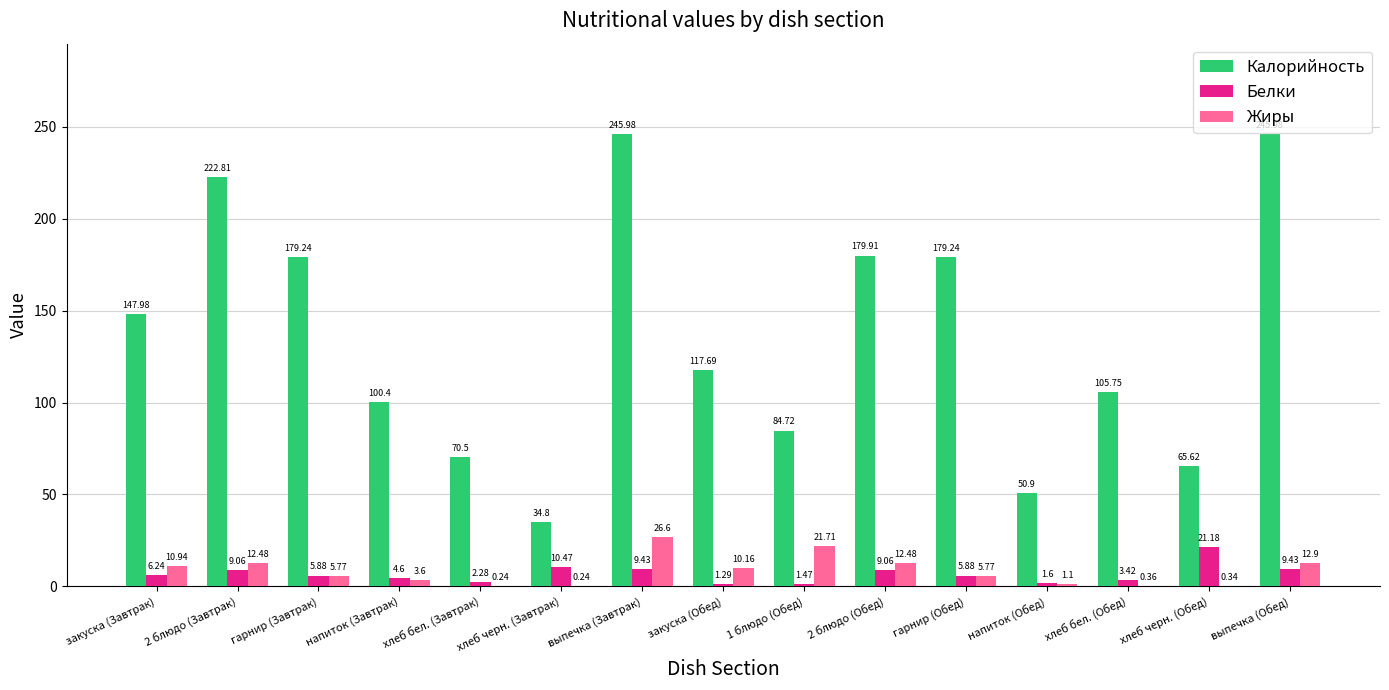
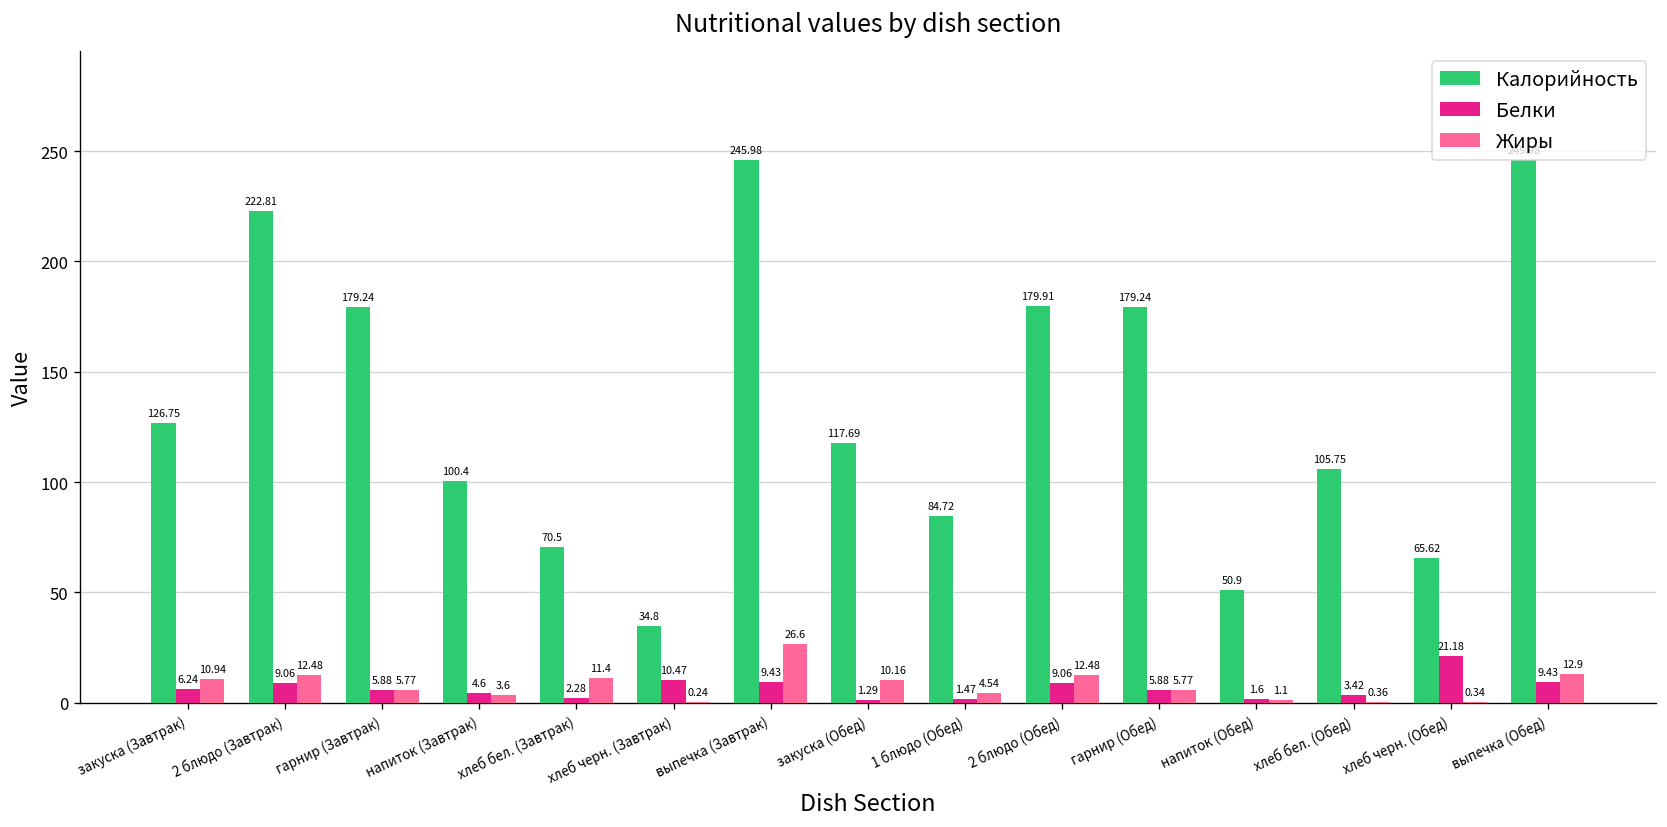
  {
    "Калорийность": {
-     "закуска (Завтрак)": 147.98,
+     "закуска (Завтрак)": 126.75,
      "2 блюдо (Завтрак)": 222.81,
      "гарнир (Завтрак)": 179.24,
      "напиток (Завтрак)": 100.4,
      "хлеб бел. (Завтрак)": 70.5,
      "хлеб черн. (Завтрак)": 34.8,
      "выпечка (Завтрак)": 245.98,
      "закуска (Обед)": 117.69,
      "1 блюдо (Обед)": 84.72,
      "2 блюдо (Обед)": 179.91,
      "гарнир (Обед)": 179.24,
      "напиток (Обед)": 50.9,
      "хлеб бел. (Обед)": 105.75,
      "хлеб черн. (Обед)": 65.62
    },
    "Белки": {
      "закуска (Завтрак)": 6.24,
      "2 блюдо (Завтрак)": 9.06,
      "гарнир (Завтрак)": 5.88,
      "напиток (Завтрак)": 4.6,
      "хлеб бел. (Завтрак)": 2.28,
      "хлеб черн. (Завтрак)": 10.47,
      "выпечка (Завтрак)": 9.43,
      "закуска (Обед)": 1.29,
      "1 блюдо (Обед)": 1.47,
      "2 блюдо (Обед)": 9.06,
      "гарнир (Обед)": 5.88,
      "напиток (Обед)": 1.6,
      "хлеб бел. (Обед)": 3.42,
      "хлеб черн. (Обед)": 21.18,
      "выпечка (Обед)": 9.43
    },
    "Жиры": {
      "закуска (Завтрак)": 10.94,
      "2 блюдо (Завтрак)": 12.48,
      "гарнир (Завтрак)": 5.77,
      "напиток (Завтрак)": 3.6,
-     "хлеб бел. (Завтрак)": 0.24,
+     "хлеб бел. (Завтрак)": 11.4,
      "хлеб черн. (Завтрак)": 0.24,
      "выпечка (Завтрак)": 26.6,
      "закуска (Обед)": 10.16,
-     "1 блюдо (Обед)": 21.71,
+     "1 блюдо (Обед)": 4.54,
      "2 блюдо (Обед)": 12.48,
      "гарнир (Обед)": 5.77,
      "напиток (Обед)": 1.1,
      "хлеб бел. (Обед)": 0.36,
      "хлеб черн. (Обед)": 0.34,
      "выпечка (Обед)": 12.9
    }
  }
